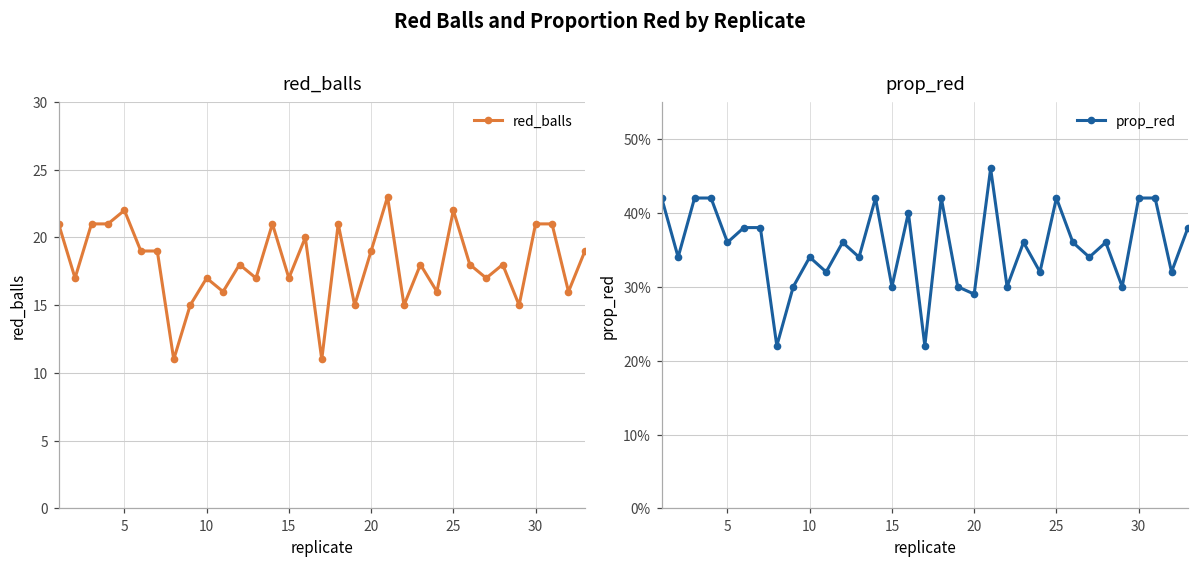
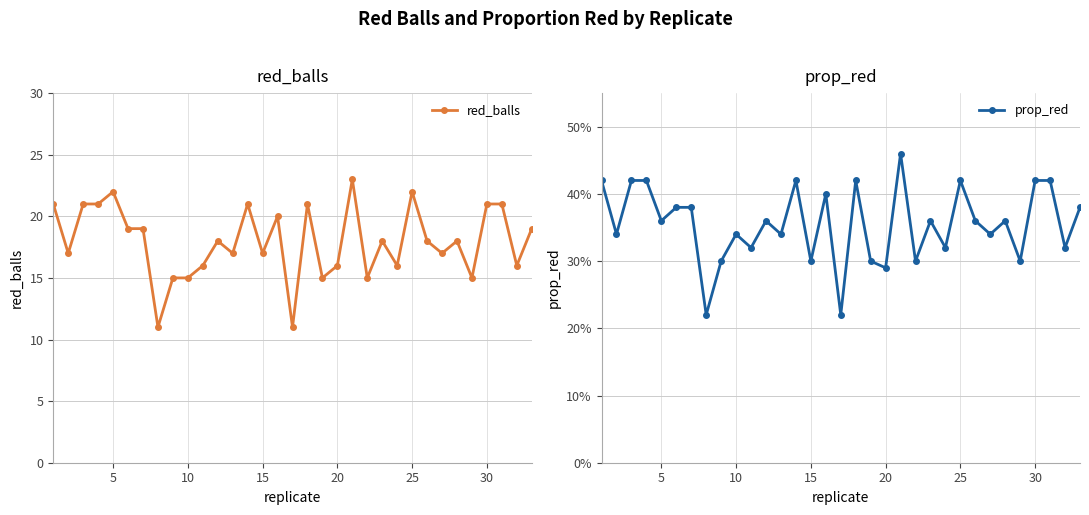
  {
    "red_balls": {
      "5": "22",
-     "10": "17",
+     "10": "15",
      "15": "17",
-     "20": "19",
+     "20": "16",
      "25": "22",
      "30": "21"
    },
    "prop_red": {
      "5": "36%",
      "10": "34%",
      "15": "30%",
      "20": "29%",
      "25": "42%",
      "30": "42%"
    }
  }
